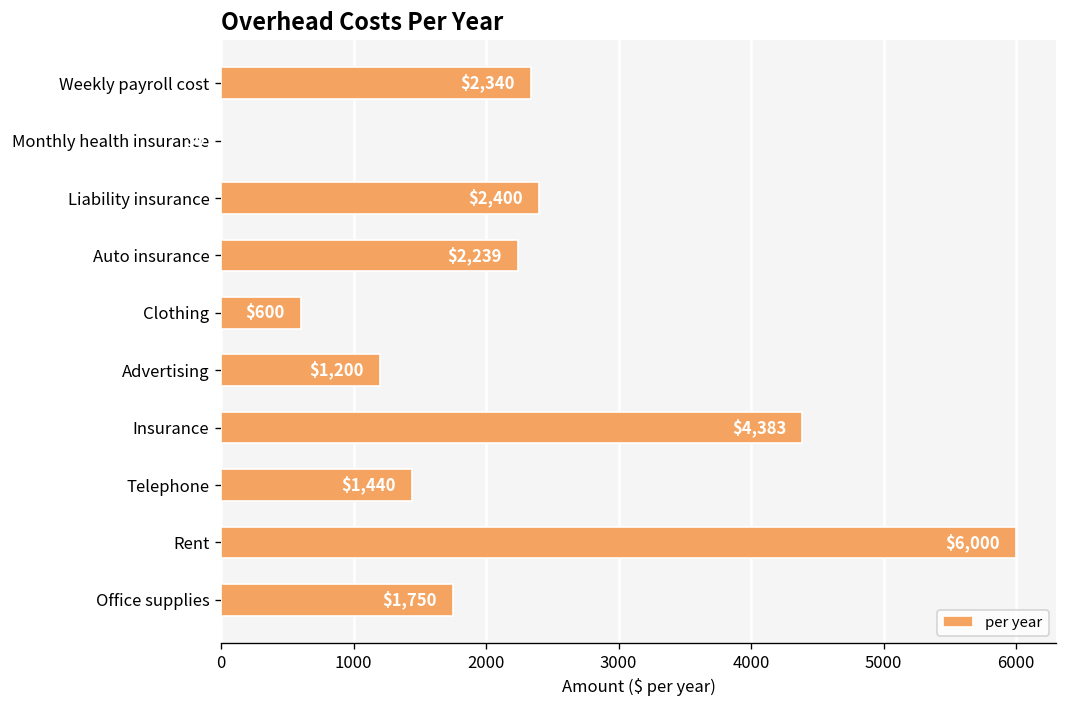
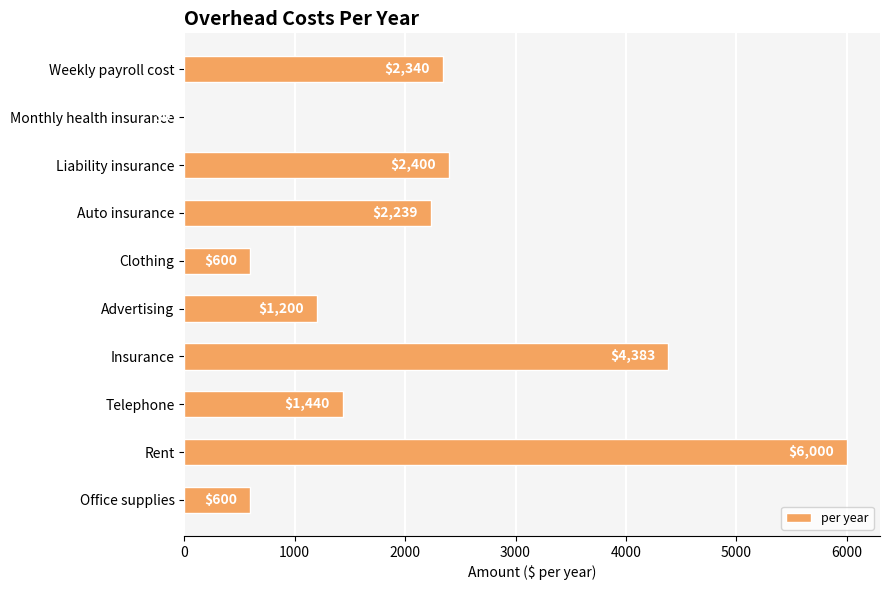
  {
    "Weekly payroll cost": "$2,340",
    "Liability insurance": "$2,400",
    "Auto insurance": "$2,239",
    "Clothing": "$600",
    "Advertising": "$1,200",
    "Insurance": "$4,383",
    "Telephone": "$1,440",
    "Rent": "$6,000",
-   "Office supplies": "$1,750"
+   "Office supplies": "$600"
  }
